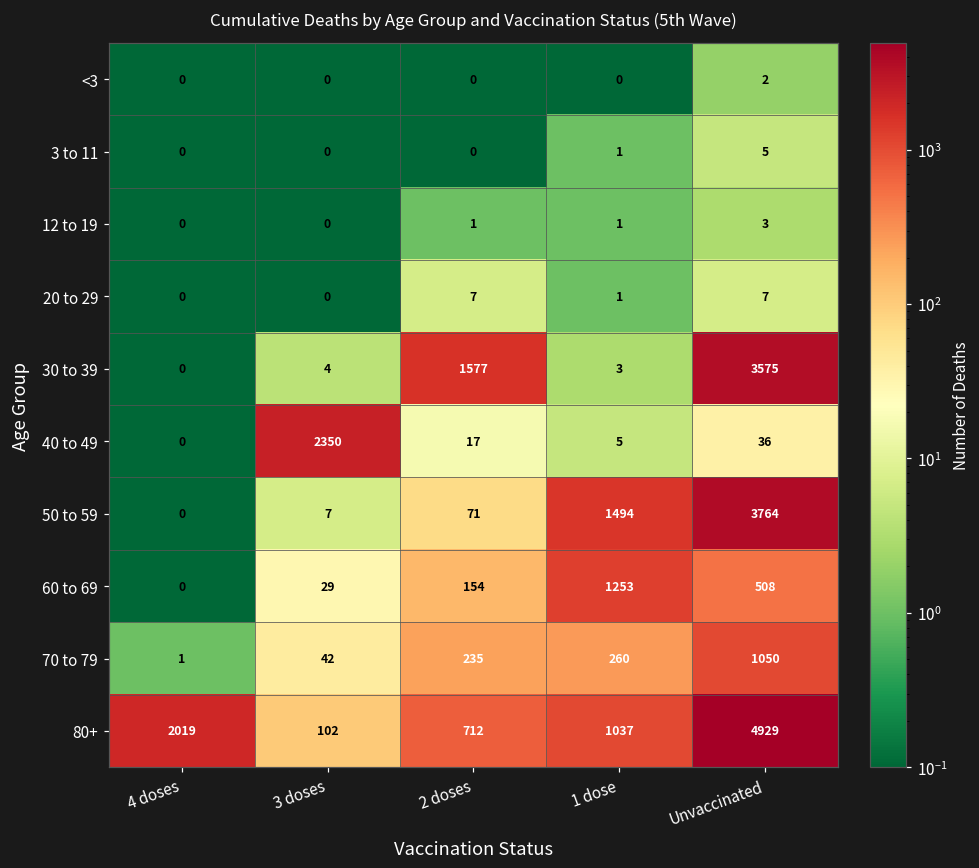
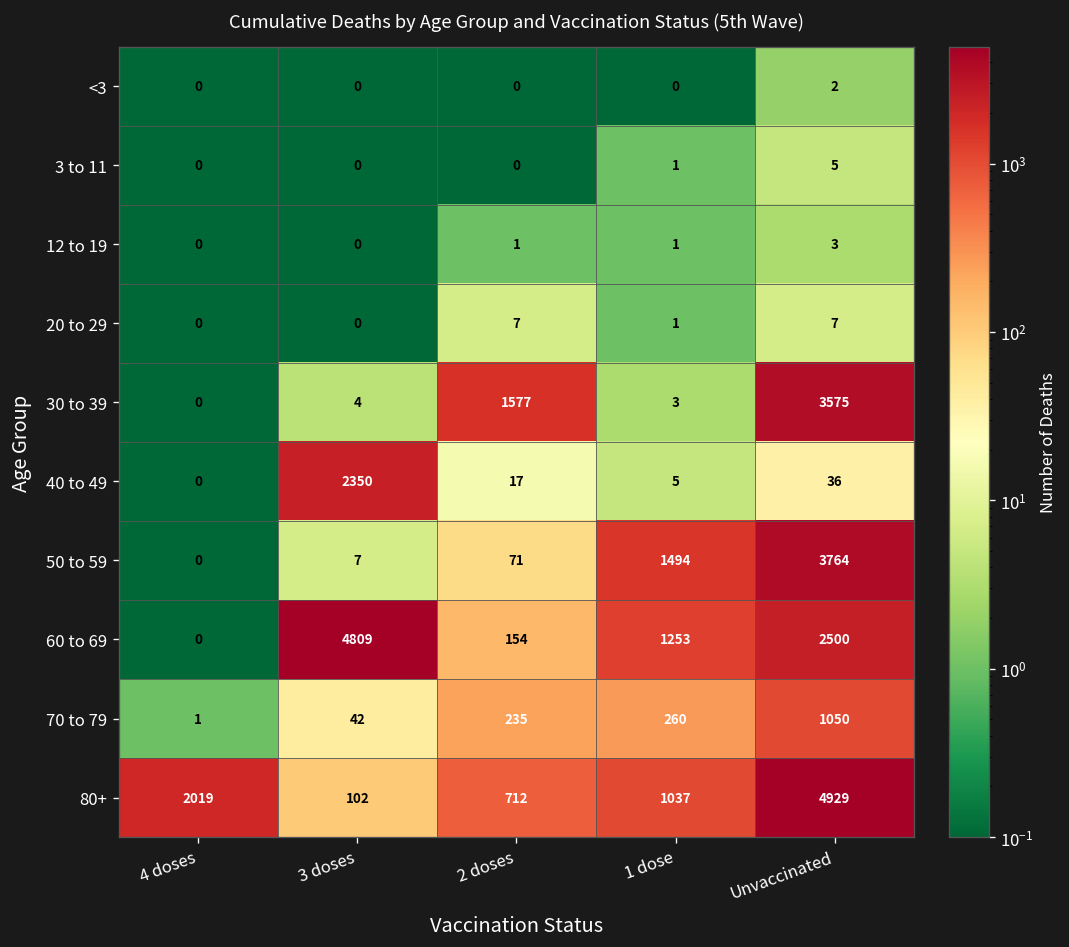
  {
    "<3": {
      "4 doses": 0,
      "3 doses": 0,
      "2 doses": 0,
      "1 dose": 0,
      "Unvaccinated": 2
    },
    "3 to 11": {
      "4 doses": 0,
      "3 doses": 0,
      "2 doses": 0,
      "1 dose": 1,
      "Unvaccinated": 5
    },
    "12 to 19": {
      "4 doses": 0,
      "3 doses": 0,
      "2 doses": 1,
      "1 dose": 1,
      "Unvaccinated": 3
    },
    "20 to 29": {
      "4 doses": 0,
      "3 doses": 0,
      "2 doses": 7,
      "1 dose": 1,
      "Unvaccinated": 7
    },
    "30 to 39": {
      "4 doses": 0,
      "3 doses": 4,
      "2 doses": 1577,
      "1 dose": 3,
      "Unvaccinated": 3575
    },
    "40 to 49": {
      "4 doses": 0,
      "3 doses": 2350,
      "2 doses": 17,
      "1 dose": 5,
      "Unvaccinated": 36
    },
    "50 to 59": {
      "4 doses": 0,
      "3 doses": 7,
      "2 doses": 71,
      "1 dose": 1494,
      "Unvaccinated": 3764
    },
    "60 to 69": {
      "4 doses": 0,
-     "3 doses": 29,
+     "3 doses": 4809,
      "2 doses": 154,
      "1 dose": 1253,
-     "Unvaccinated": 508
+     "Unvaccinated": 2500
    },
    "70 to 79": {
      "4 doses": 1,
      "3 doses": 42,
      "2 doses": 235,
      "1 dose": 260,
      "Unvaccinated": 1050
    },
    "80+": {
      "4 doses": 2019,
      "3 doses": 102,
      "2 doses": 712,
      "1 dose": 1037,
      "Unvaccinated": 4929
    }
  }
